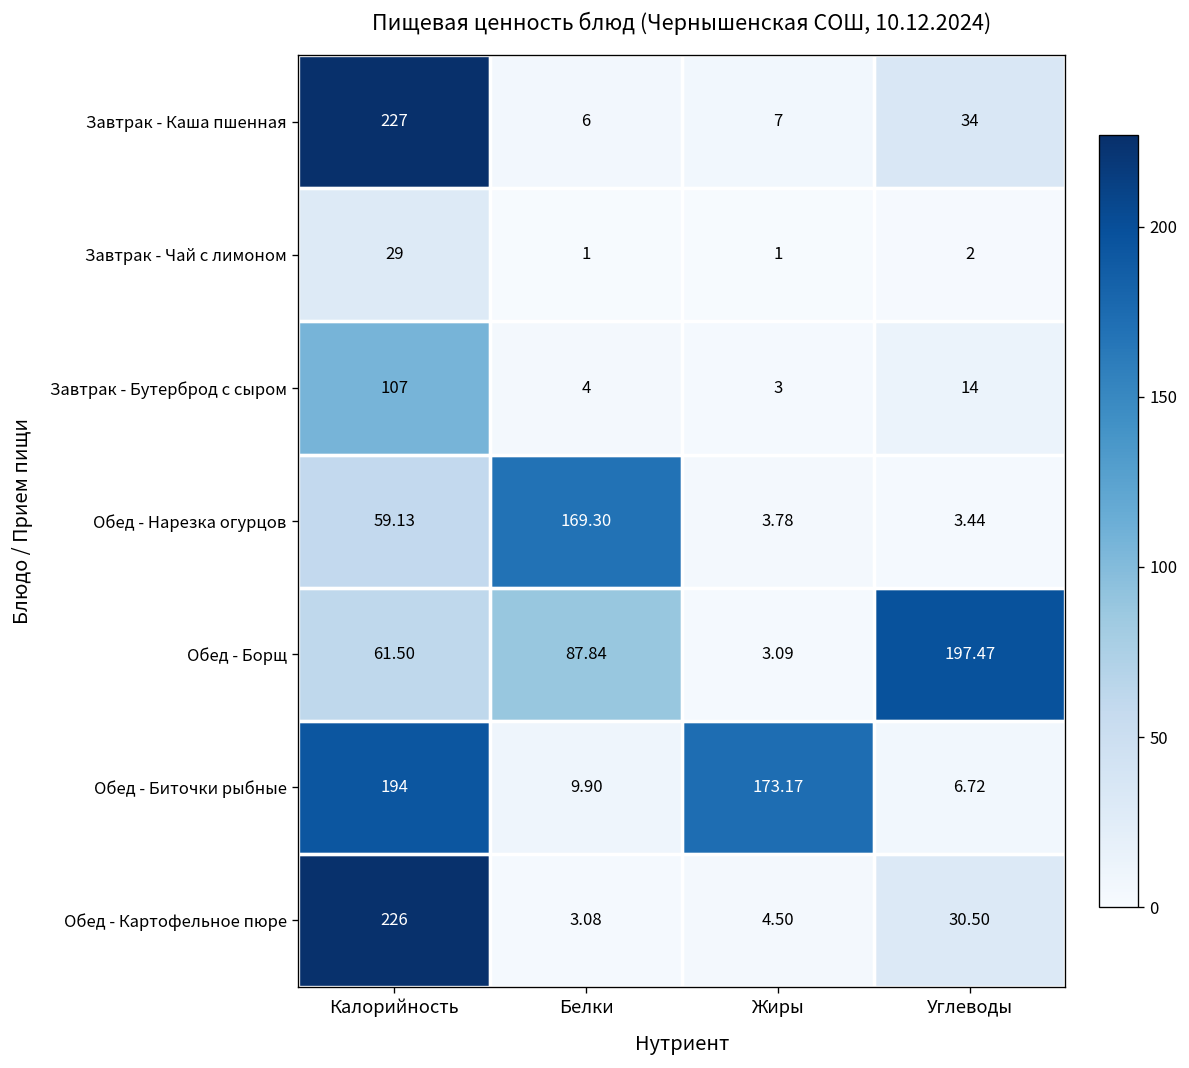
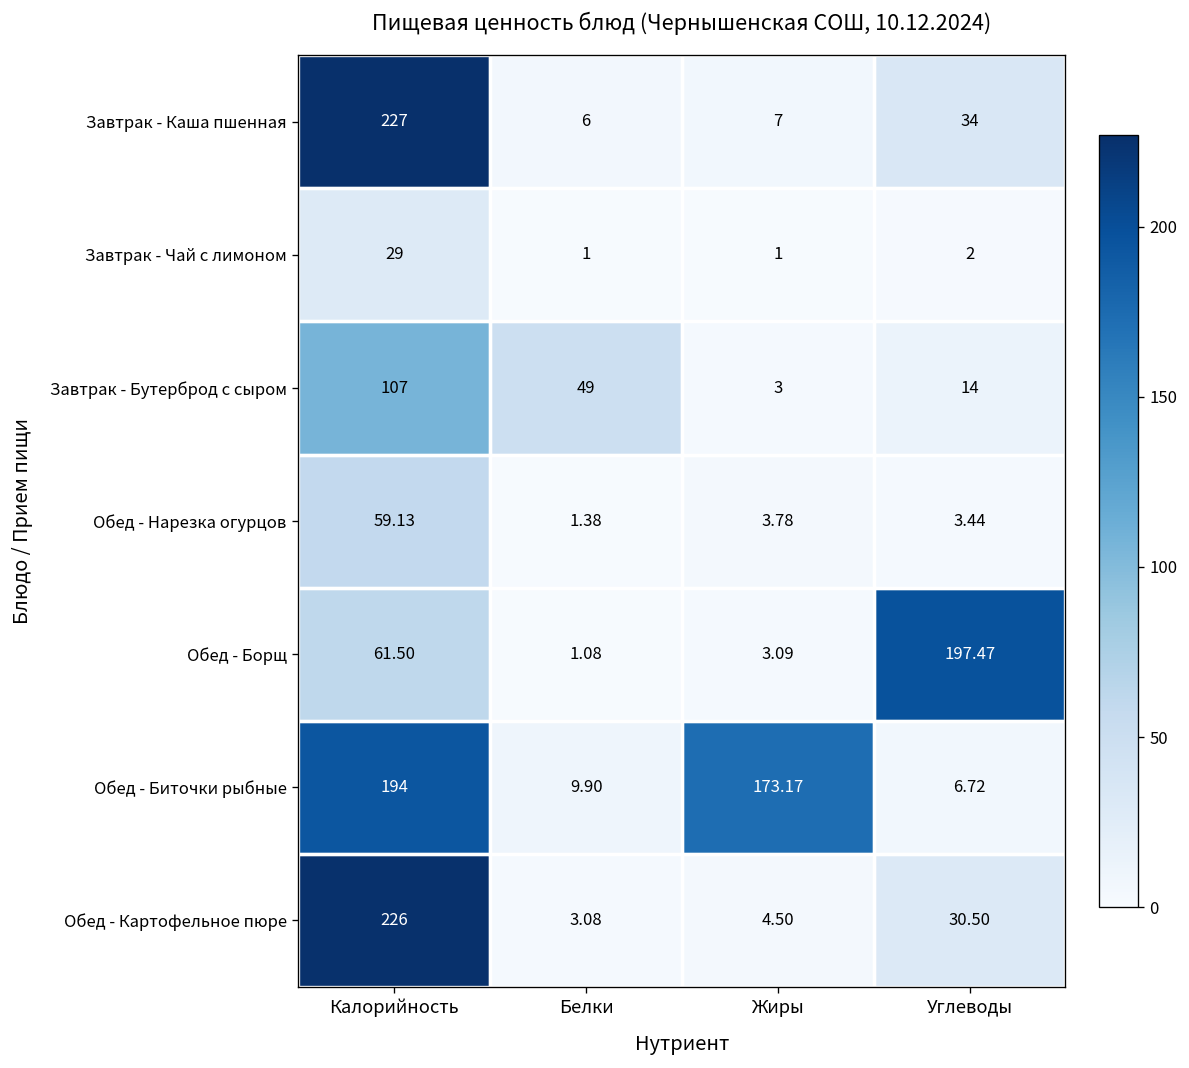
  {
    "Завтрак - Каша пшенная": {
      "Калорийность": 227,
      "Белки": 6,
      "Жиры": 7,
      "Углеводы": 34
    },
    "Завтрак - Чай с лимоном": {
      "Калорийность": 29,
      "Белки": 1,
      "Жиры": 1,
      "Углеводы": 2
    },
    "Завтрак - Бутерброд с сыром": {
      "Калорийность": 107,
-     "Белки": 4,
+     "Белки": 49,
      "Жиры": 3,
      "Углеводы": 14
    },
    "Обед - Нарезка огурцов": {
      "Калорийность": 59.13,
-     "Белки": 169.30,
+     "Белки": 1.38,
      "Жиры": 3.78,
      "Углеводы": 3.44
    },
    "Обед - Борщ": {
      "Калорийность": 61.50,
-     "Белки": 87.84,
+     "Белки": 1.08,
      "Жиры": 3.09,
      "Углеводы": 197.47
    },
    "Обед - Биточки рыбные": {
      "Калорийность": 194,
      "Белки": 9.90,
      "Жиры": 173.17,
      "Углеводы": 6.72
    },
    "Обед - Картофельное пюре": {
      "Калорийность": 226,
      "Белки": 3.08,
      "Жиры": 4.50,
      "Углеводы": 30.50
    }
  }
